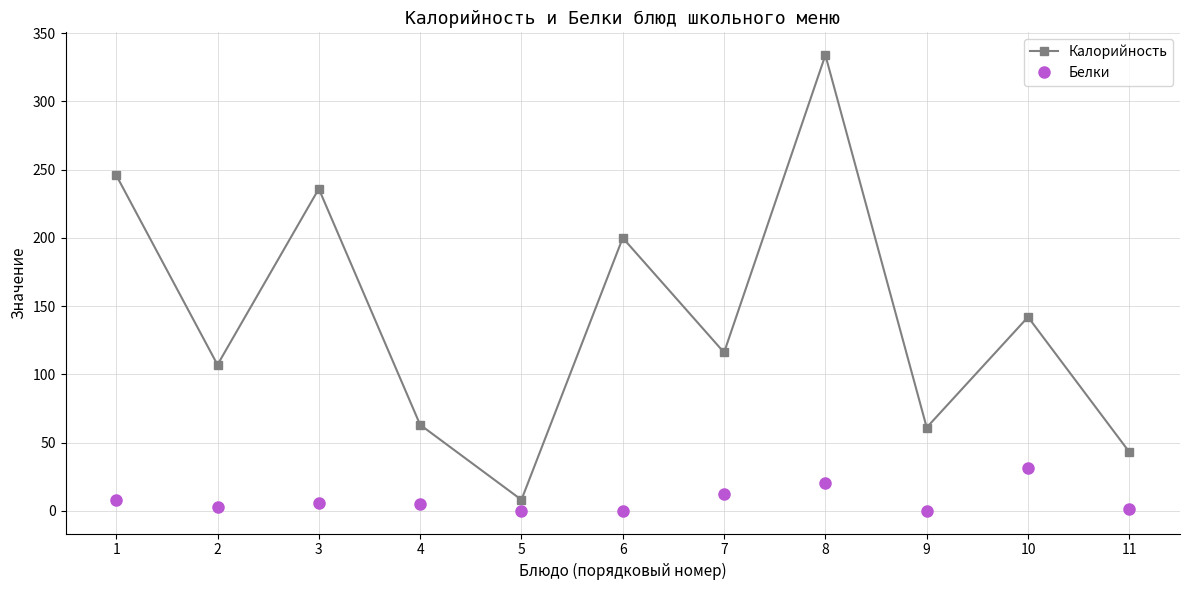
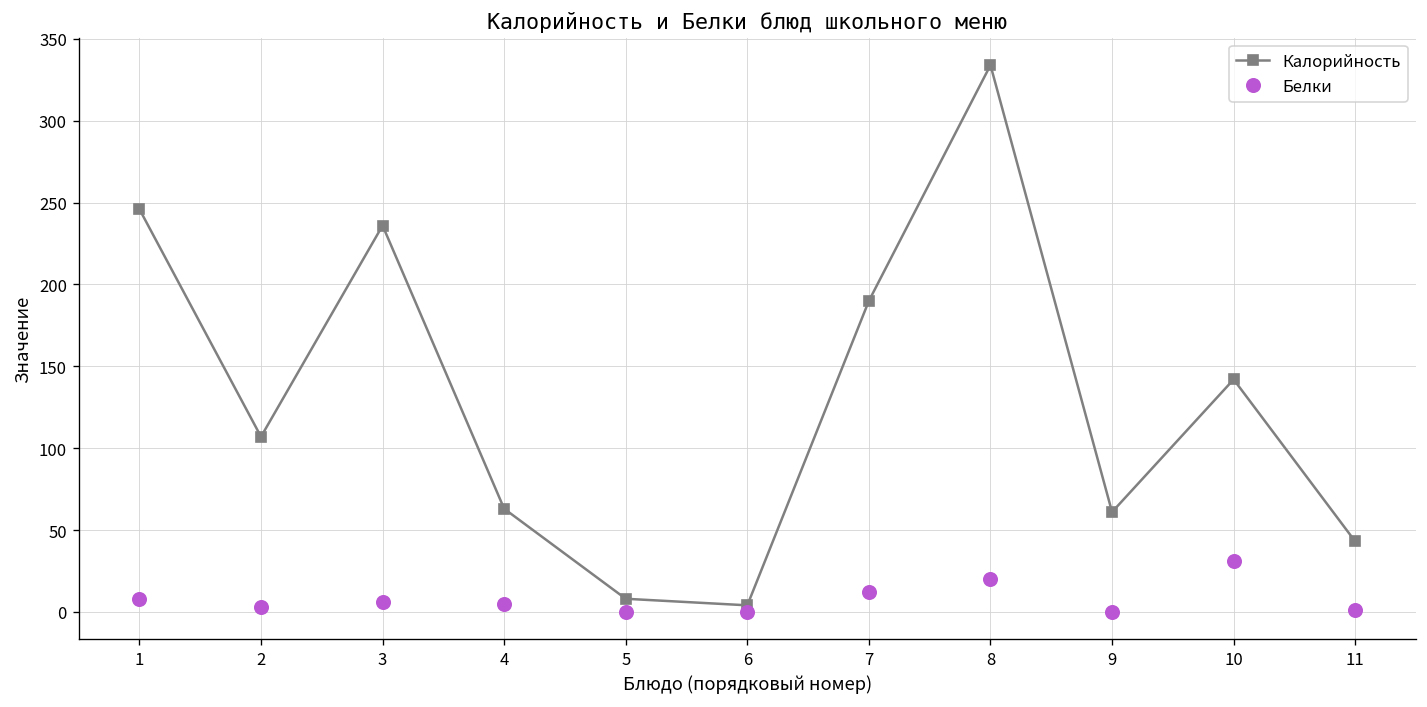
  {
    "Калорийность": {
      "1": 246,
      "2": 107,
      "3": 236,
      "4": 63,
      "5": 8,
-     "6": 200,
-     "7": 116,
+     "6": 4,
+     "7": 190,
      "8": 334,
      "9": 61,
      "10": 142,
      "11": 43
    },
    "Белки": {
      "1": 8,
      "2": 3,
      "3": 6,
      "4": 5,
      "5": 0,
      "6": 0,
      "7": 12,
      "8": 20,
      "9": 0,
      "10": 31,
      "11": 1
    }
  }
